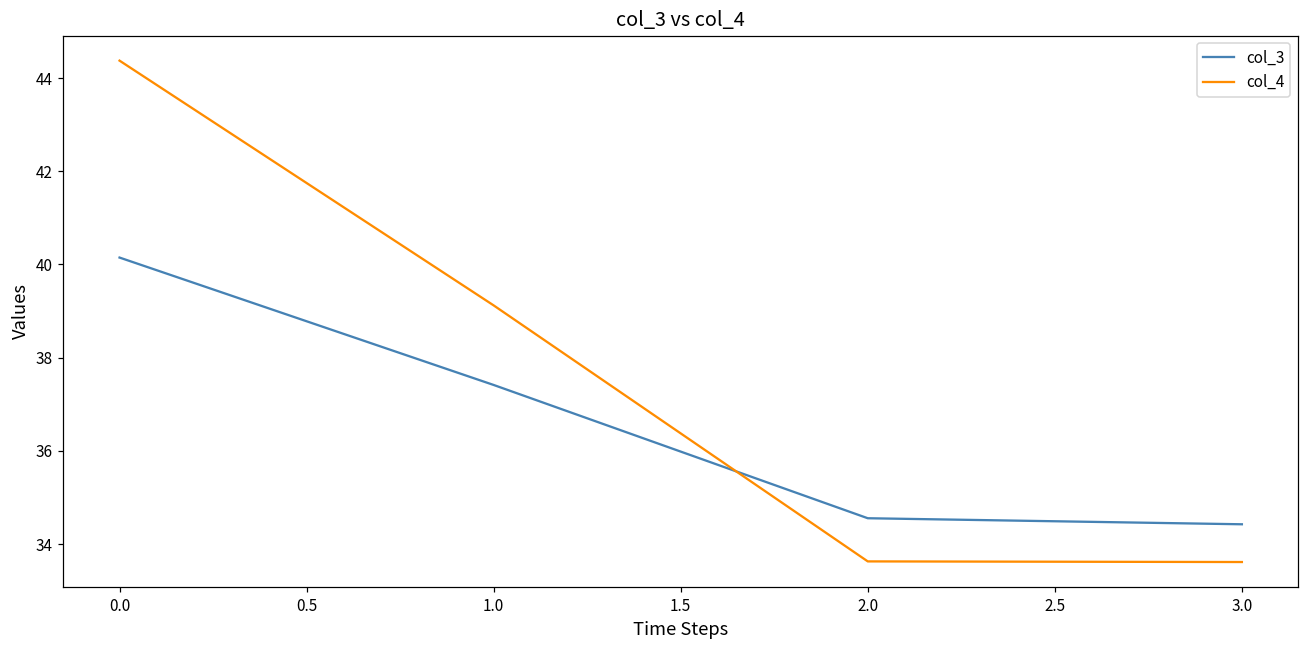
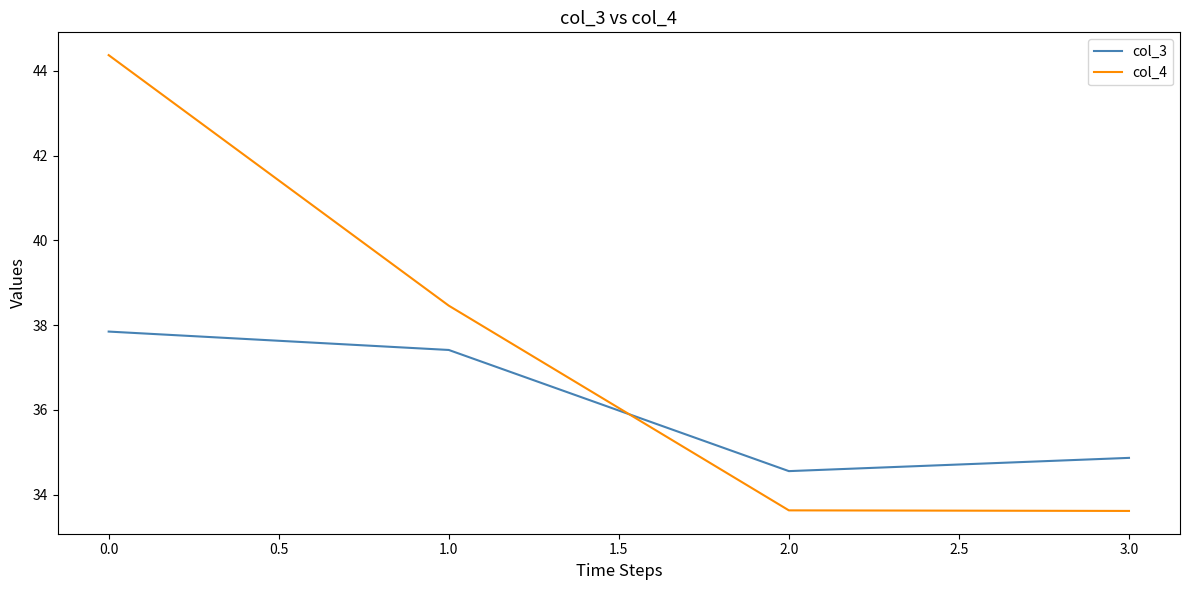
  {
    "col_3": {
-     "0.0": 40.1,
+     "0.0": 37.8,
      "1.0": 37.4,
      "2.0": 34.6,
-     "3.0": 34.4
+     "3.0": 34.9
    },
    "col_4": {
      "0.0": 44.4,
-     "1.0": 39.1,
+     "1.0": 38.5,
      "2.0": 33.6,
      "3.0": 33.6
    }
  }
